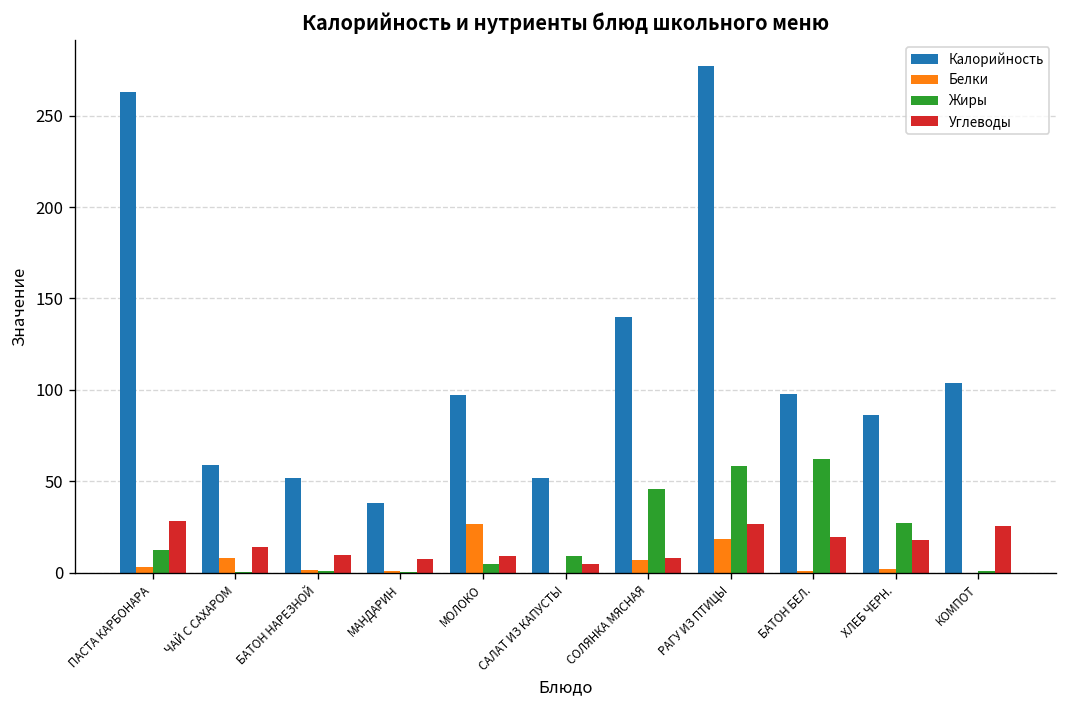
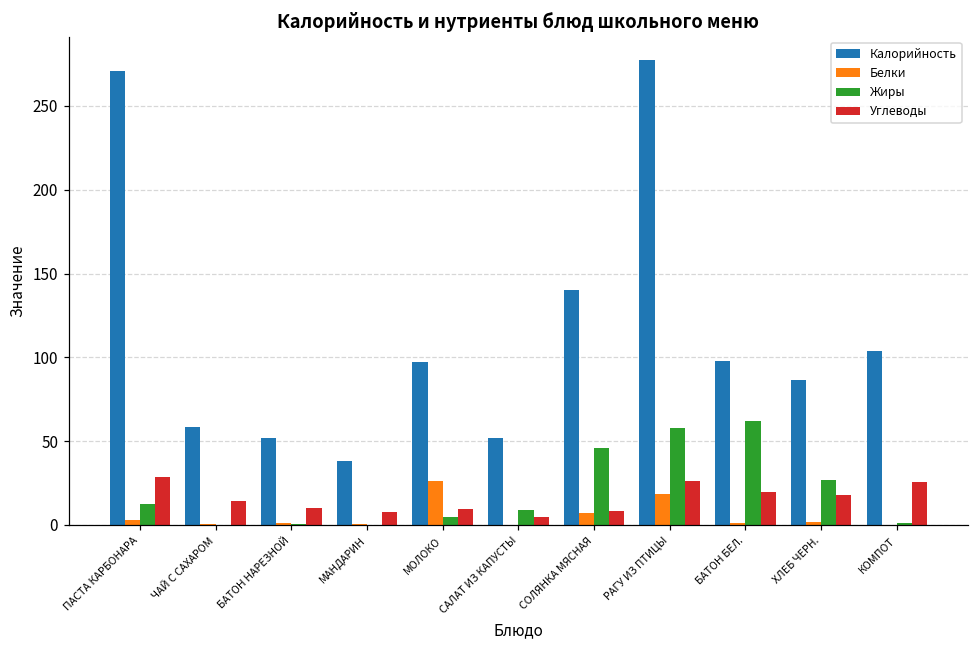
  {
    "Калорийность": {
-     "ПАСТА КАРБОНАРА": 263,
+     "ПАСТА КАРБОНАРА": 271,
      "ЧАЙ С САХАРОМ": 59,
      "БАТОН НАРЕЗНОЙ": 52,
      "МАНДАРИН": 38,
      "МОЛОКО": 97,
      "САЛАТ ИЗ КАПУСТЫ": 52,
      "СОЛЯНКА МЯСНАЯ": 140,
      "РАГУ ИЗ ПТИЦЫ": 277,
      "БАТОН БЕЛ.": 98,
      "ХЛЕБ ЧЕРН.": 86,
      "КОМПОТ": 104
    },
    "Белки": {
      "ПАСТА КАРБОНАРА": 3,
-     "ЧАЙ С САХАРОМ": 8,
+     "ЧАЙ С САХАРОМ": 0,
      "МОЛОКО": 26,
      "САЛАТ ИЗ КАПУСТЫ": 0,
      "СОЛЯНКА МЯСНАЯ": 7,
      "РАГУ ИЗ ПТИЦЫ": 19,
      "ХЛЕБ ЧЕРН.": 2,
      "КОМПОТ": 0
    },
    "Жиры": {
      "ПАСТА КАРБОНАРА": 12,
      "МОЛОКО": 5,
      "САЛАТ ИЗ КАПУСТЫ": 9,
      "СОЛЯНКА МЯСНАЯ": 46,
      "РАГУ ИЗ ПТИЦЫ": 58,
      "БАТОН БЕЛ.": 62,
      "ХЛЕБ ЧЕРН.": 27
    },
    "Углеводы": {
      "ПАСТА КАРБОНАРА": 28,
      "ЧАЙ С САХАРОМ": 14,
      "БАТОН НАРЕЗНОЙ": 10,
      "МАНДАРИН": 8,
      "МОЛОКО": 9,
      "САЛАТ ИЗ КАПУСТЫ": 5,
      "СОЛЯНКА МЯСНАЯ": 8,
      "РАГУ ИЗ ПТИЦЫ": 26,
      "БАТОН БЕЛ.": 20,
      "ХЛЕБ ЧЕРН.": 18,
      "КОМПОТ": 25
    }
  }
